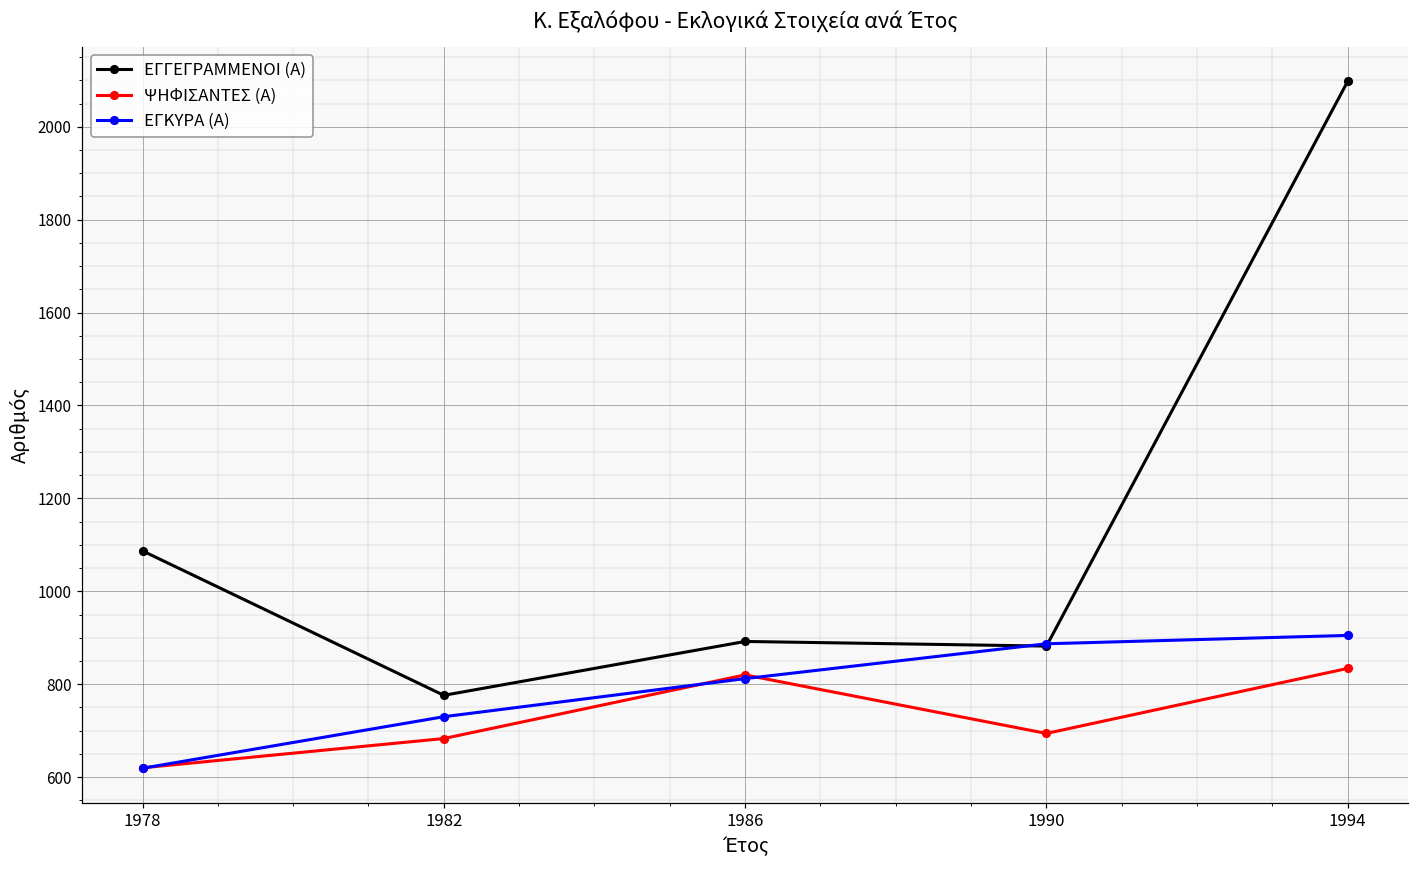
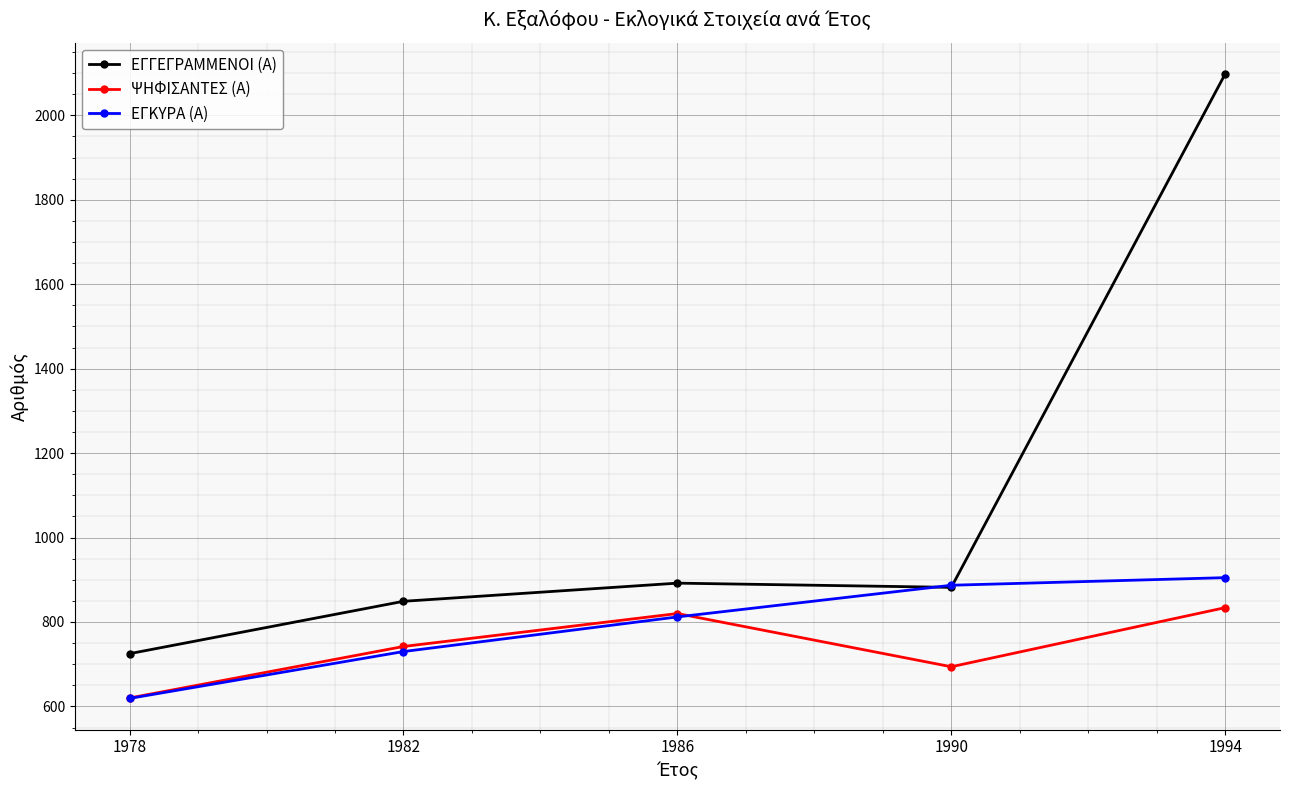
  {
    "ΕΓΓΕΓΡΑΜΜΕΝΟΙ (Α)": {
-     "1978": 1090,
-     "1982": 780,
+     "1978": 730,
+     "1982": 850,
      "1986": 890,
      "1994": 2100
    },
    "ΨΗΦΙΣΑΝΤΕΣ (Α)": {
-     "1982": 680,
+     "1982": 740,
      "1986": 820,
      "1990": 690,
      "1994": 830
    },
    "ΕΓΚΥΡΑ (Α)": {
      "1982": 730,
      "1986": 810,
      "1994": 910
    }
  }
